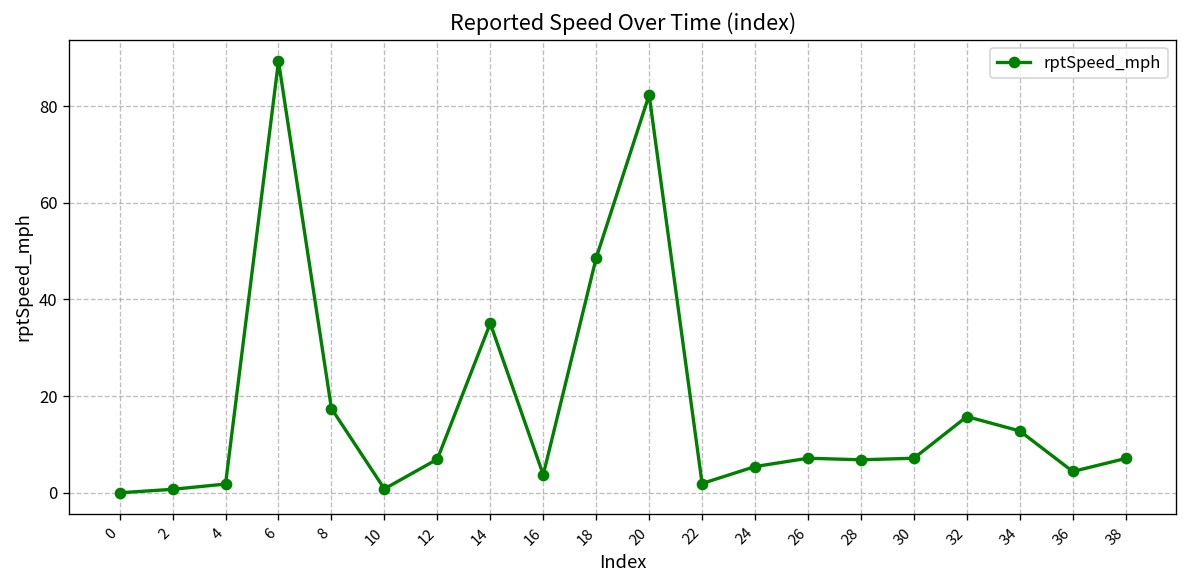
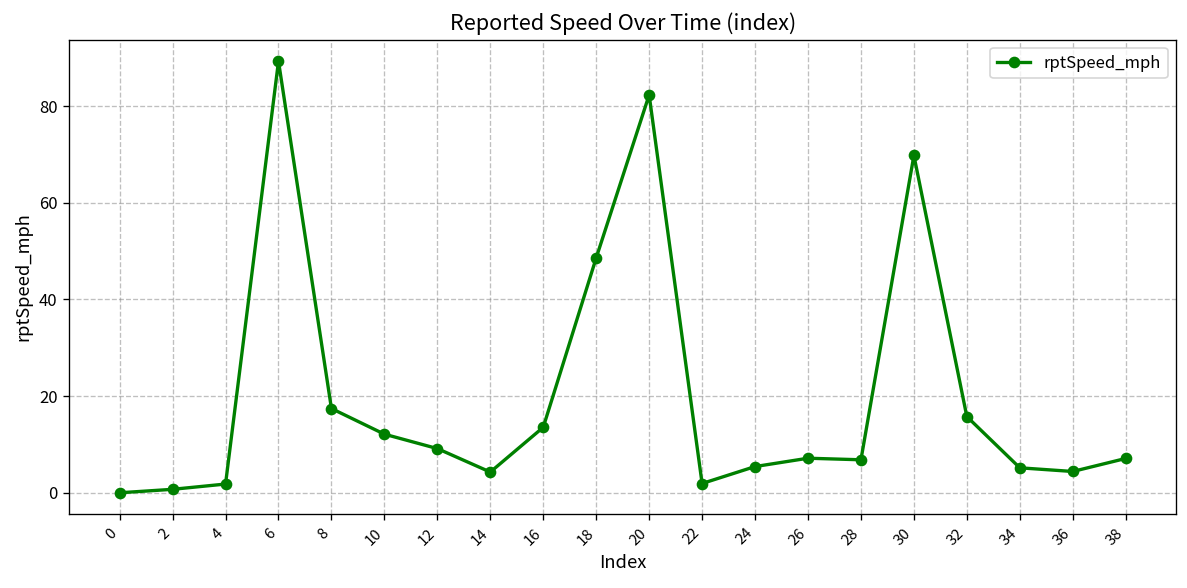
  {
    "0": 0,
    "2": 1,
    "4": 2,
    "6": 89,
    "8": 17,
-   "10": 1,
-   "12": 7,
-   "14": 35,
-   "16": 4,
+   "10": 12,
+   "12": 9,
+   "14": 4,
+   "16": 14,
    "18": 49,
    "20": 82,
    "22": 2,
    "24": 5,
    "26": 7,
    "28": 7,
-   "30": 7,
+   "30": 70,
    "32": 16,
-   "34": 13,
+   "34": 5,
    "36": 4,
    "38": 7
  }
